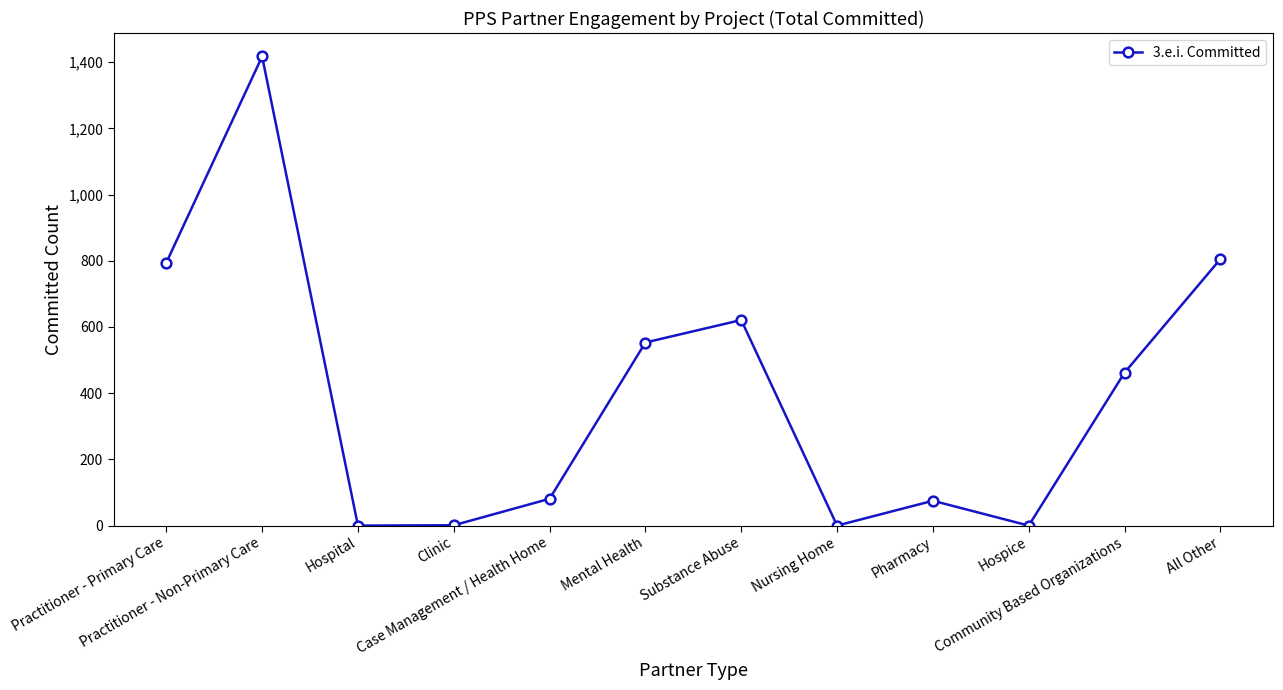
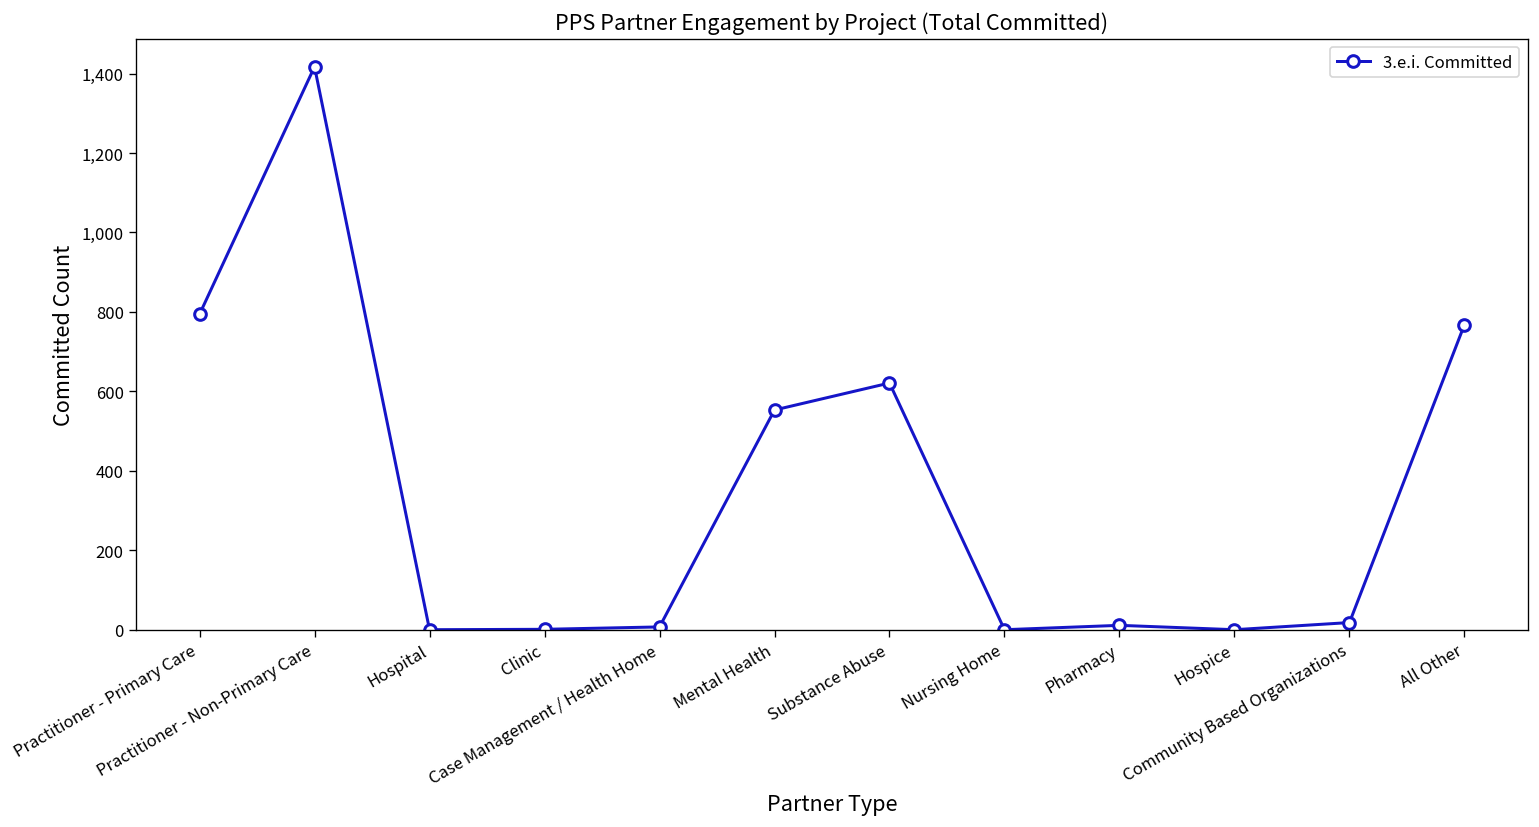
  {
    "Practitioner - Primary Care": "790",
    "Practitioner - Non-Primary Care": "1,420",
    "Hospital": "0",
    "Clinic": "0",
-   "Case Management / Health Home": "80",
+   "Case Management / Health Home": "10",
    "Mental Health": "550",
    "Substance Abuse": "620",
    "Nursing Home": "0",
-   "Pharmacy": "80",
+   "Pharmacy": "10",
    "Hospice": "0",
-   "Community Based Organizations": "460",
-   "All Other": "810"
+   "Community Based Organizations": "20",
+   "All Other": "770"
  }
